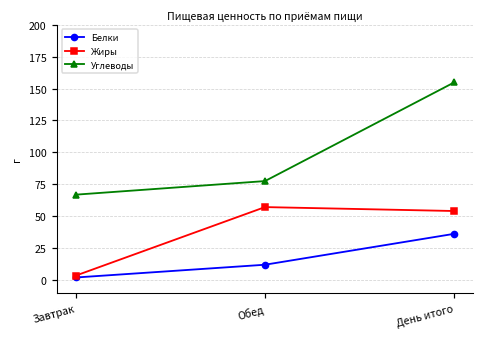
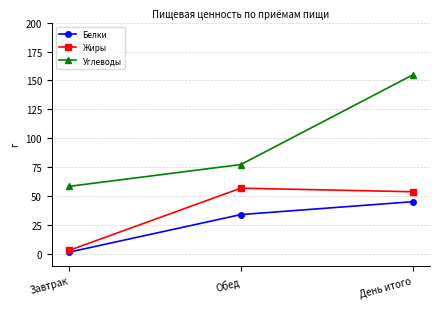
  {
    "Белки": {
-     "Обед": 12,
-     "День итого": 36
+     "Обед": 34,
+     "День итого": 45
    },
    "Жиры": {
      "Обед": 57,
      "День итого": 54
    },
    "Углеводы": {
-     "Завтрак": 67,
+     "Завтрак": 59,
      "Обед": 77,
      "День итого": 155
    }
  }
